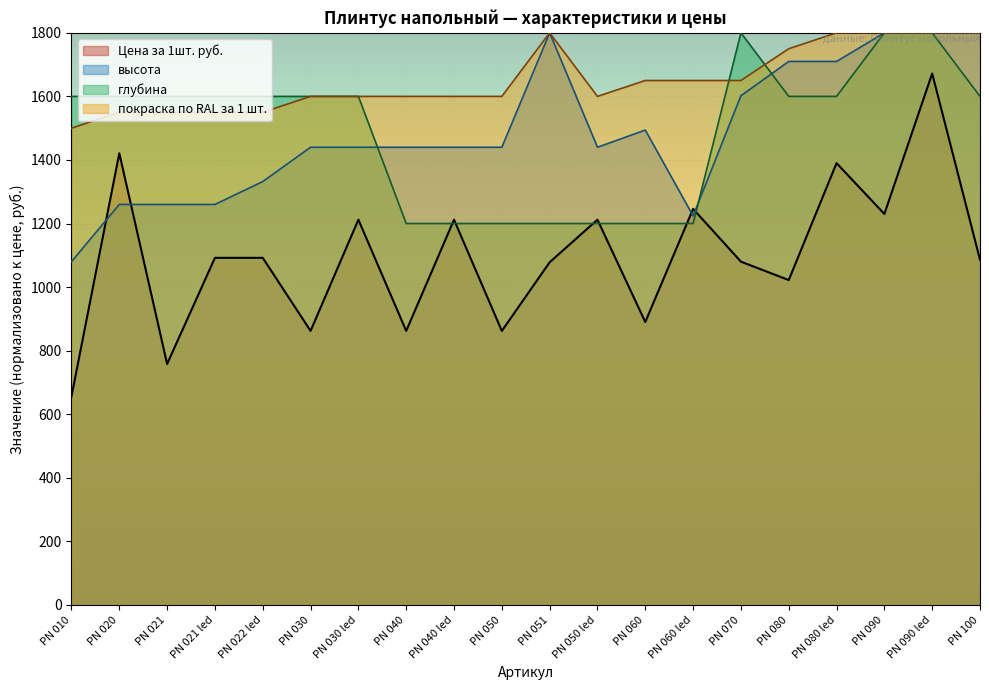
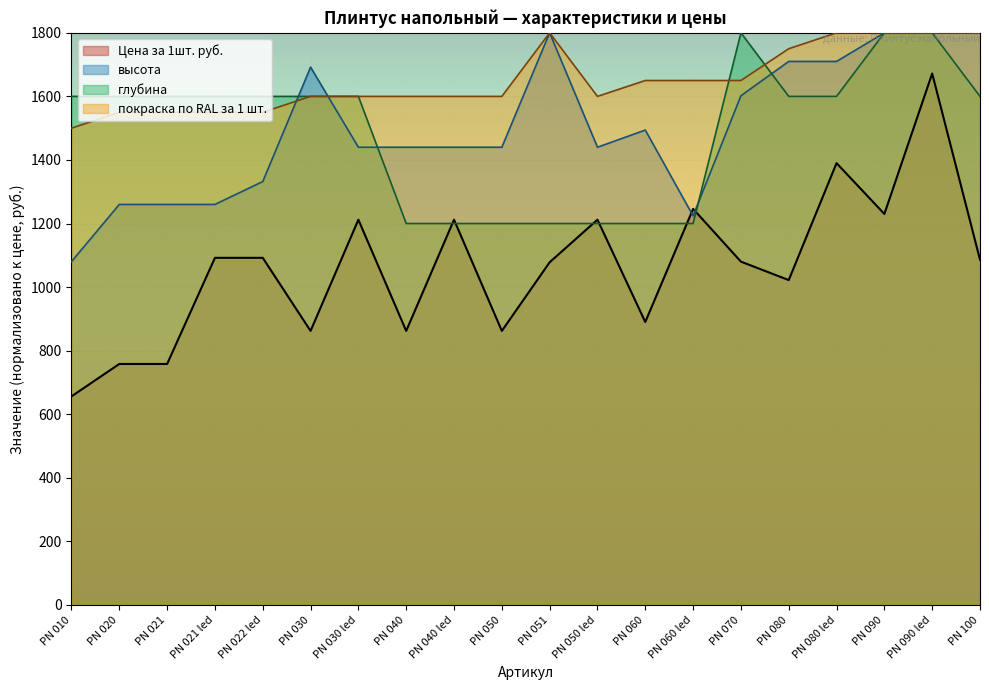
  {
    "Цена за 1шт. руб.": {
      "PN 010": 660,
-     "PN 020": 1420,
+     "PN 020": 760,
      "PN 021": 760,
      "PN 021 led": 1090,
      "PN 022 led": 1090,
      "PN 030": 860,
      "PN 030 led": 1210,
      "PN 040": 860,
      "PN 040 led": 1210,
      "PN 050": 860,
      "PN 051": 1080,
      "PN 050 led": 1210,
      "PN 060": 890,
      "PN 060 led": 1250,
      "PN 070": 1080,
      "PN 080": 1020,
      "PN 080 led": 1390,
      "PN 090": 1230,
      "PN 090 led": 1670,
      "PN 100": 1090
    },
    "высота": {
      "PN 010": 1080,
      "PN 020": 1260,
      "PN 021": 1260,
      "PN 021 led": 1260,
      "PN 022 led": 1330,
-     "PN 030": 1440,
+     "PN 030": 1690,
      "PN 030 led": 1440,
      "PN 040": 1440,
      "PN 040 led": 1440,
      "PN 050": 1440,
      "PN 050 led": 1440,
      "PN 060": 1490,
      "PN 060 led": 1220,
      "PN 070": 1600,
      "PN 080": 1710,
      "PN 080 led": 1710
    },
    "глубина": {
      "PN 010": 1600,
      "PN 040": 1200,
      "PN 040 led": 1200,
      "PN 050": 1200,
      "PN 051": 1200,
      "PN 050 led": 1200,
      "PN 060": 1200,
      "PN 060 led": 1200,
      "PN 070": 1800,
      "PN 080": 1600,
      "PN 080 led": 1600,
      "PN 100": 1600
    },
    "покраска по RAL за 1 шт.": {
      "PN 010": 1500,
      "PN 040": 1600,
      "PN 040 led": 1600,
      "PN 050": 1600,
      "PN 050 led": 1600,
      "PN 060": 1650,
      "PN 060 led": 1650,
      "PN 070": 1650,
      "PN 080": 1750,
      "PN 080 led": 1800
    }
  }
